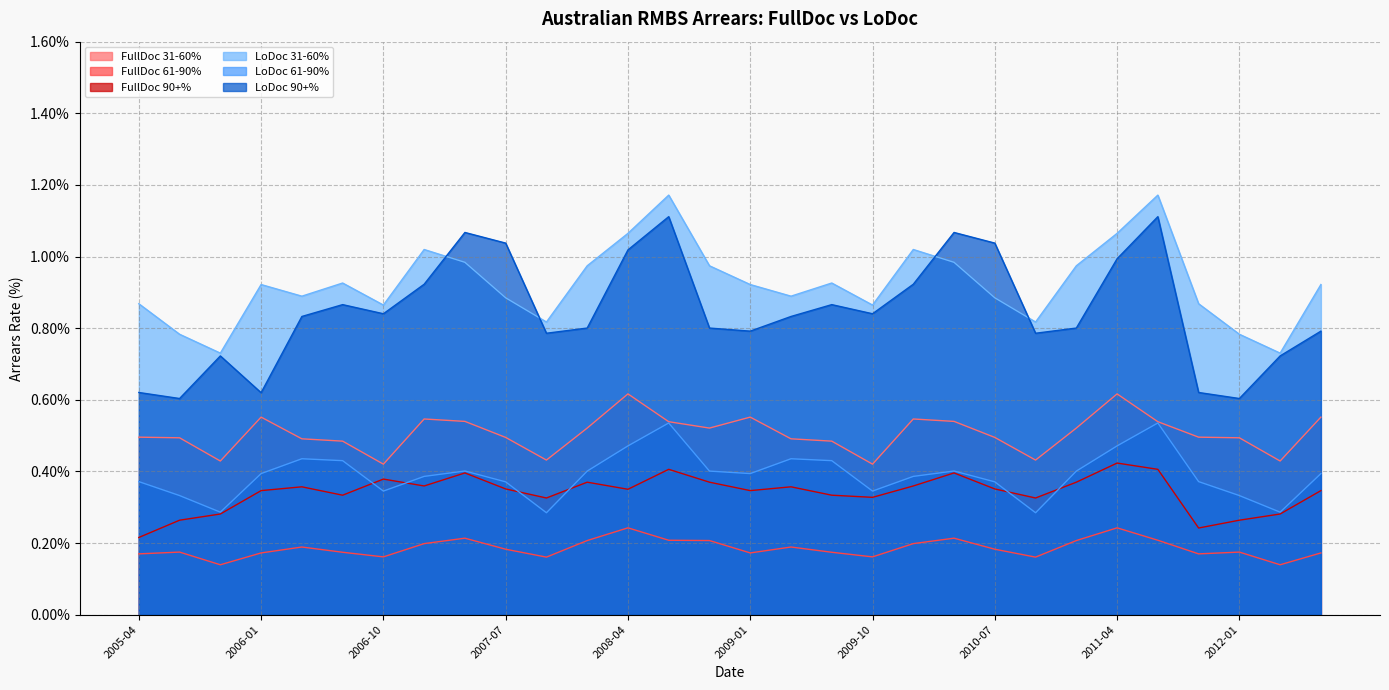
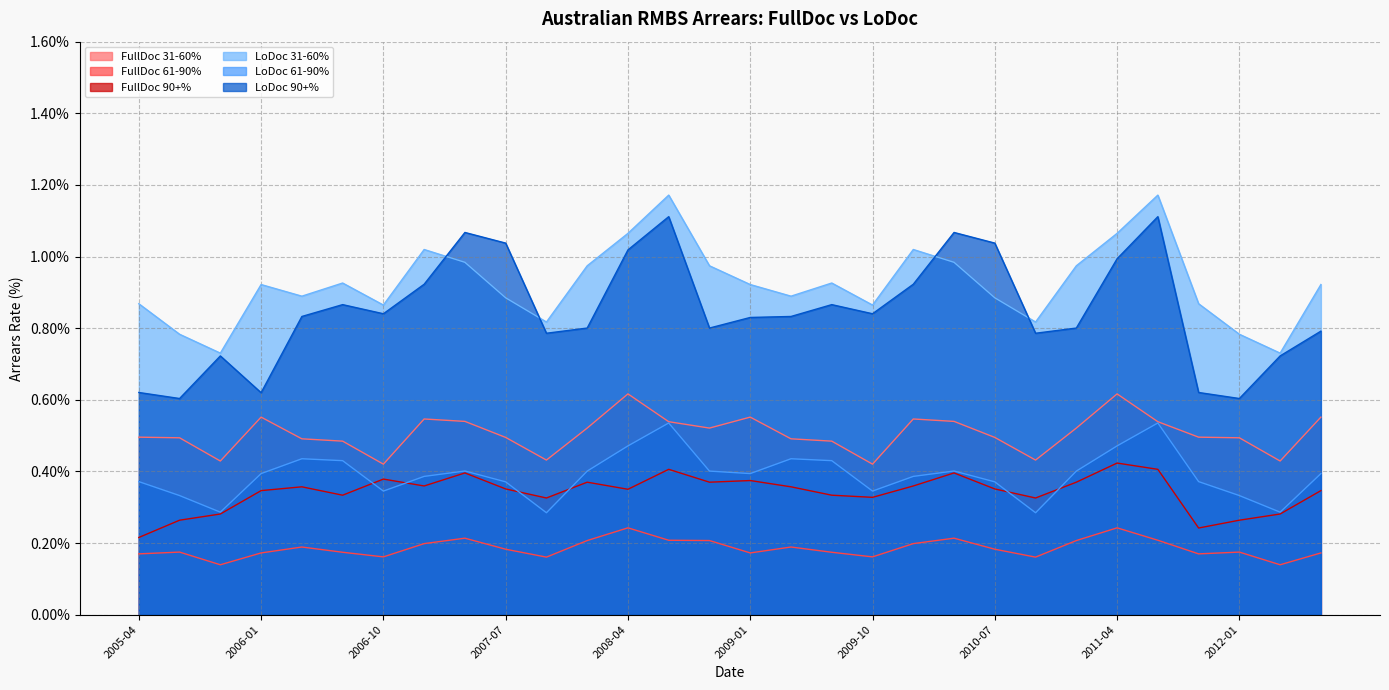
  {
    "FullDoc 90+%": {
      "2005-04": "0.22%",
      "2006-01": "0.35%",
      "2006-10": "0.38%",
      "2007-07": "0.35%",
      "2008-04": "0.35%",
-     "2009-01": "0.35%",
+     "2009-01": "0.37%",
      "2009-10": "0.33%",
      "2010-07": "0.35%",
      "2011-04": "0.42%",
      "2012-01": "0.26%"
    },
    "LoDoc 90+%": {
      "2005-04": "0.62%",
      "2006-01": "0.62%",
      "2006-10": "0.84%",
      "2007-07": "1.04%",
      "2008-04": "1.02%",
-     "2009-01": "0.79%",
+     "2009-01": "0.83%",
      "2009-10": "0.84%",
      "2010-07": "1.04%",
      "2011-04": "0.99%",
      "2012-01": "0.60%"
    }
  }
